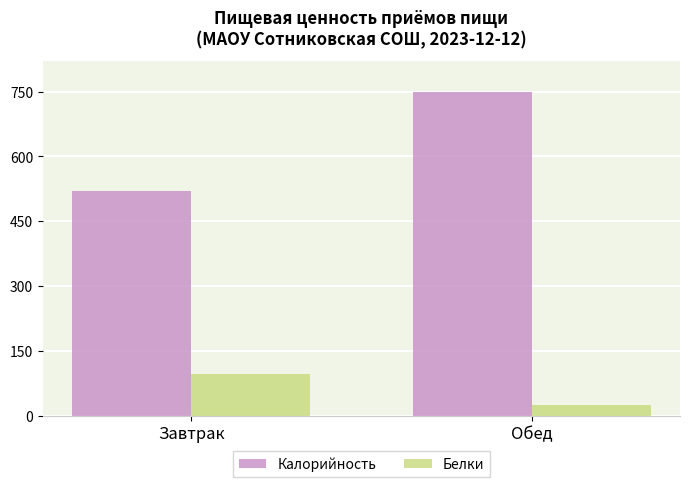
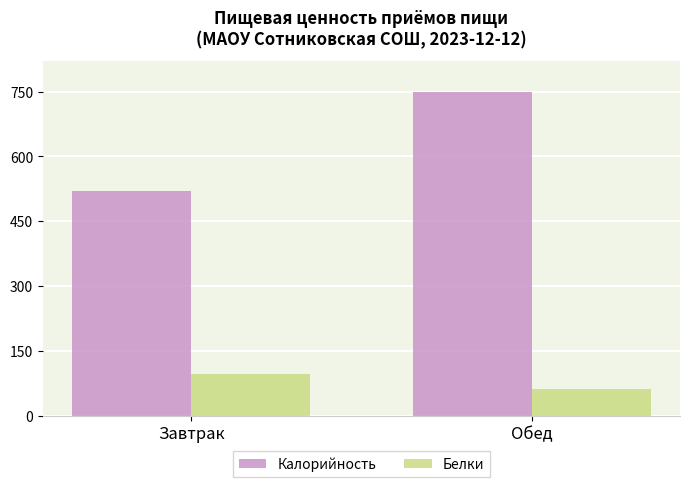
  {
    "Калорийность": {
      "Завтрак": 520,
      "Обед": 750
    },
    "Белки": {
      "Завтрак": 100,
-     "Обед": 30
+     "Обед": 60
    }
  }
